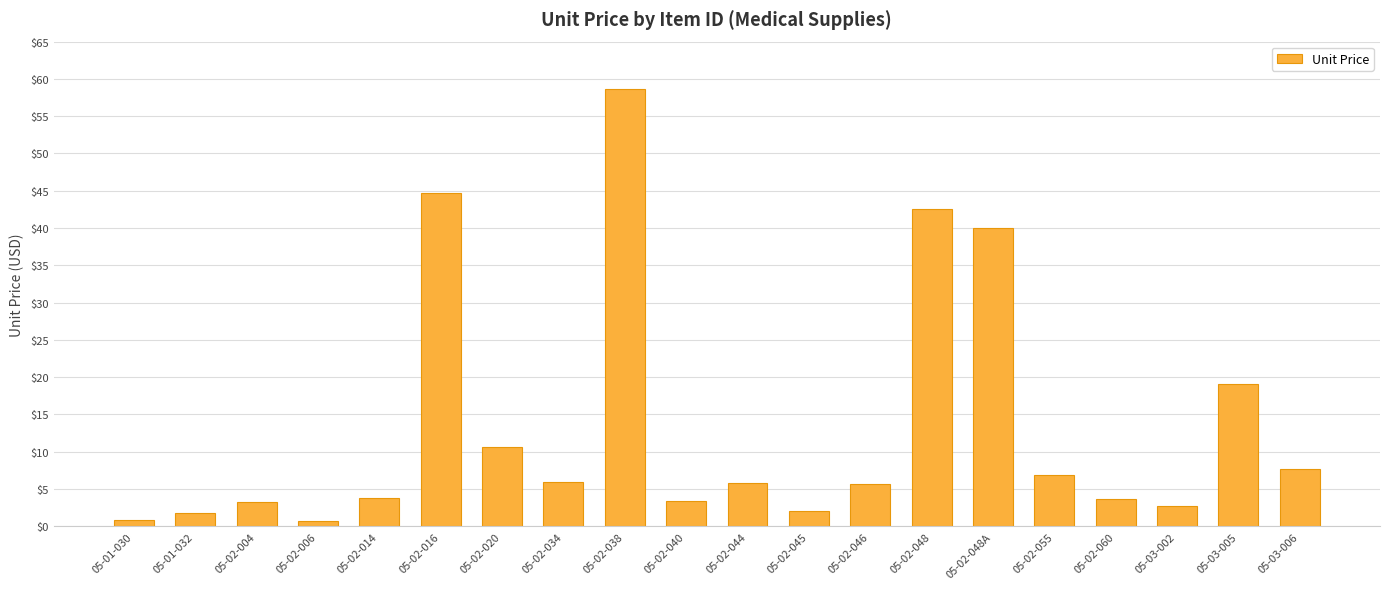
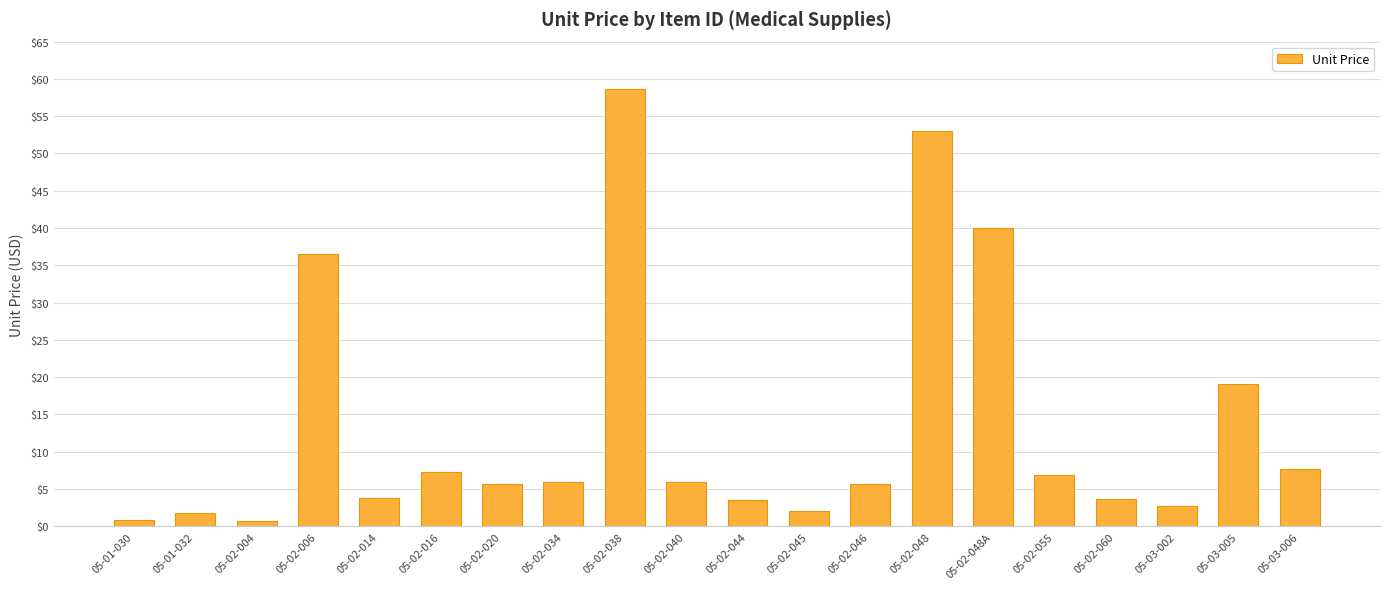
  {
    "05-01-030": "$1",
    "05-01-032": "$2",
-   "05-02-004": "$3",
-   "05-02-006": "$1",
+   "05-02-004": "$1",
+   "05-02-006": "$37",
    "05-02-014": "$4",
-   "05-02-016": "$45",
-   "05-02-020": "$11",
+   "05-02-016": "$7",
+   "05-02-020": "$6",
    "05-02-034": "$6",
    "05-02-038": "$59",
-   "05-02-040": "$3",
-   "05-02-044": "$6",
+   "05-02-040": "$6",
+   "05-02-044": "$3",
    "05-02-045": "$2",
    "05-02-046": "$6",
-   "05-02-048": "$42",
+   "05-02-048": "$53",
    "05-02-048A": "$40",
    "05-02-055": "$7",
    "05-02-060": "$4",
    "05-03-002": "$3",
    "05-03-005": "$19",
    "05-03-006": "$8"
  }
